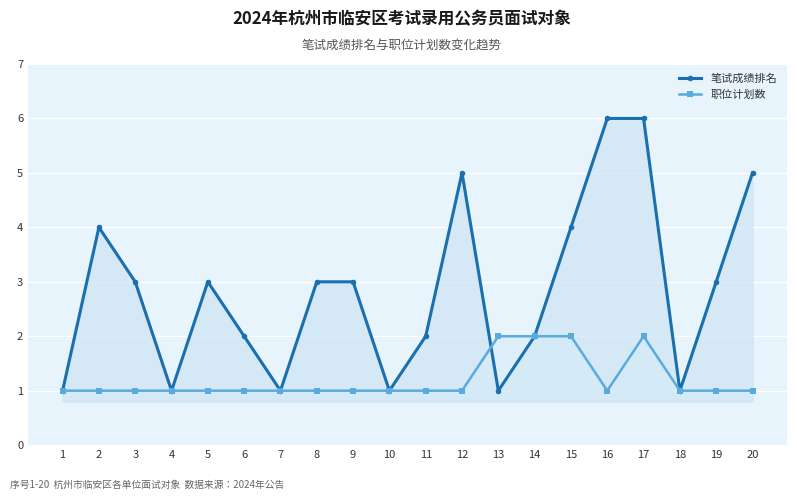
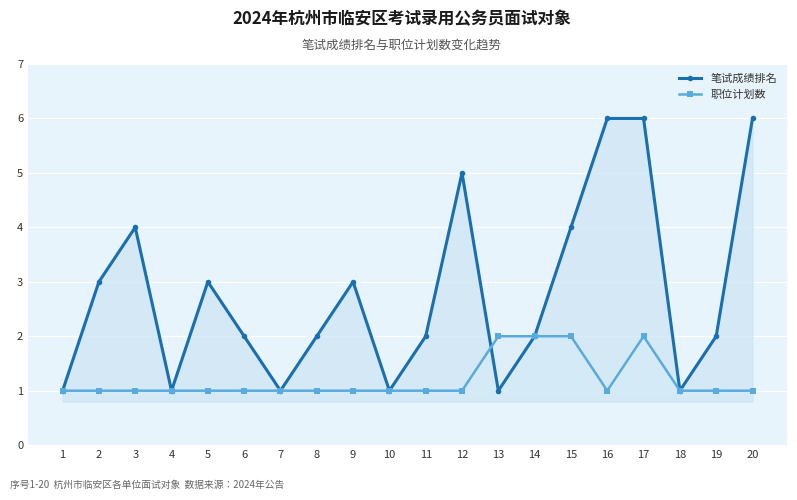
  {
    "笔试成绩排名": {
-     "2": 4,
-     "3": 3,
+     "2": 3,
+     "3": 4,
      "5": 3,
      "6": 2,
-     "8": 3,
+     "8": 2,
      "9": 3,
      "11": 2,
      "12": 5,
      "13": 1,
      "15": 4,
      "16": 6,
      "17": 6,
-     "19": 3,
-     "20": 5
+     "19": 2,
+     "20": 6
    },
    "职位计划数": {
      "2": 1,
      "3": 1,
      "5": 1,
      "6": 1,
      "8": 1,
      "9": 1,
      "11": 1,
      "12": 1,
      "13": 2,
      "15": 2,
      "16": 1,
      "17": 2,
      "19": 1,
      "20": 1
    }
  }
